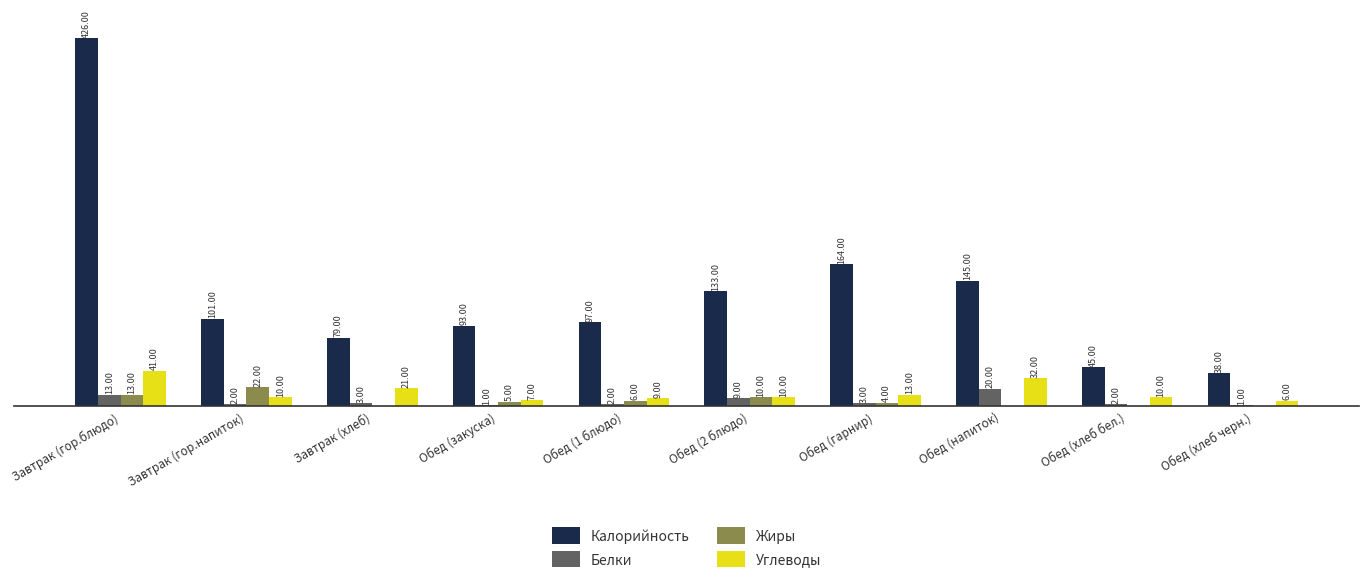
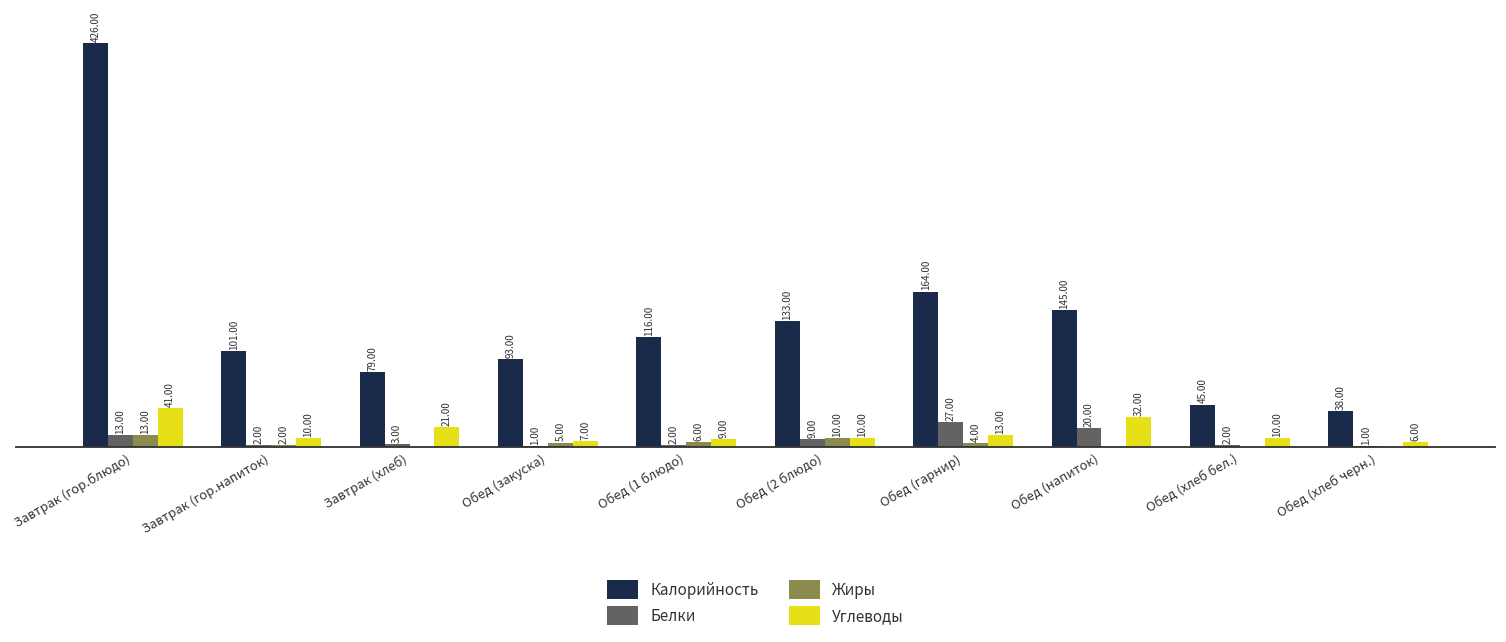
  {
    "Калорийность": {
      "Завтрак (гор.блюдо)": 426.00,
      "Завтрак (гор.напиток)": 101.00,
      "Завтрак (хлеб)": 79.00,
      "Обед (закуска)": 93.00,
-     "Обед (1 блюдо)": 97.00,
+     "Обед (1 блюдо)": 116.00,
      "Обед (2 блюдо)": 133.00,
      "Обед (гарнир)": 164.00,
      "Обед (напиток)": 145.00,
      "Обед (хлеб бел.)": 45.00,
      "Обед (хлеб черн.)": 38.00
    },
    "Белки": {
      "Завтрак (гор.блюдо)": 13.00,
      "Завтрак (гор.напиток)": 2.00,
      "Завтрак (хлеб)": 3.00,
      "Обед (закуска)": 1.00,
      "Обед (1 блюдо)": 2.00,
      "Обед (2 блюдо)": 9.00,
-     "Обед (гарнир)": 3.00,
+     "Обед (гарнир)": 27.00,
      "Обед (напиток)": 20.00,
      "Обед (хлеб бел.)": 2.00,
      "Обед (хлеб черн.)": 1.00
    },
    "Жиры": {
      "Завтрак (гор.блюдо)": 13.00,
-     "Завтрак (гор.напиток)": 22.00,
+     "Завтрак (гор.напиток)": 2.00,
      "Обед (закуска)": 5.00,
      "Обед (1 блюдо)": 6.00,
      "Обед (2 блюдо)": 10.00,
      "Обед (гарнир)": 4.00
    },
    "Углеводы": {
      "Завтрак (гор.блюдо)": 41.00,
      "Завтрак (гор.напиток)": 10.00,
      "Завтрак (хлеб)": 21.00,
      "Обед (закуска)": 7.00,
      "Обед (1 блюдо)": 9.00,
      "Обед (2 блюдо)": 10.00,
      "Обед (гарнир)": 13.00,
      "Обед (напиток)": 32.00,
      "Обед (хлеб бел.)": 10.00,
      "Обед (хлеб черн.)": 6.00
    }
  }
